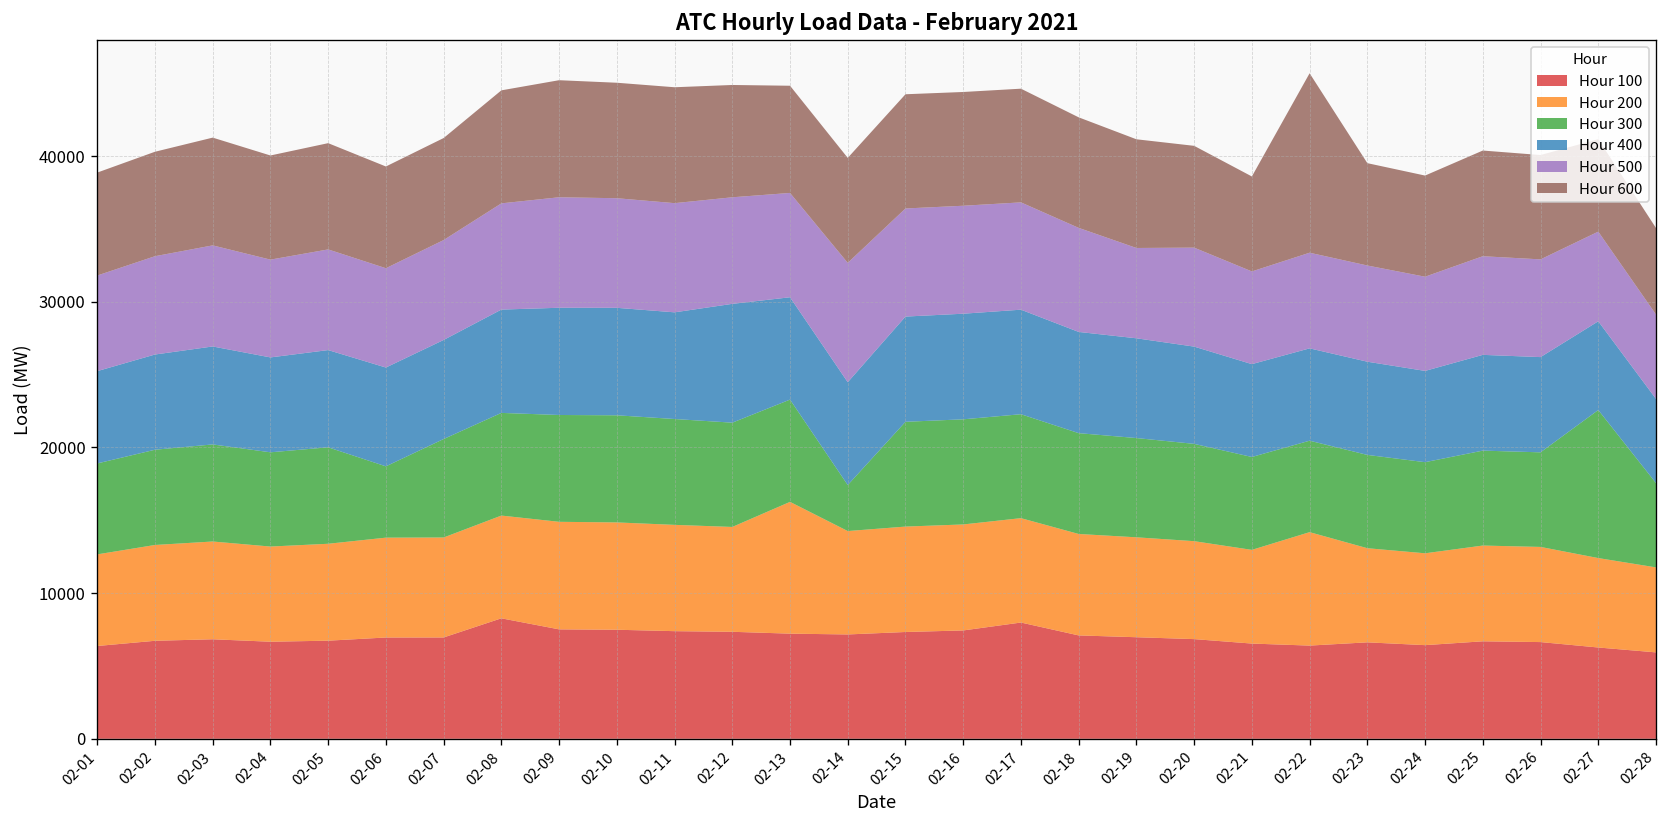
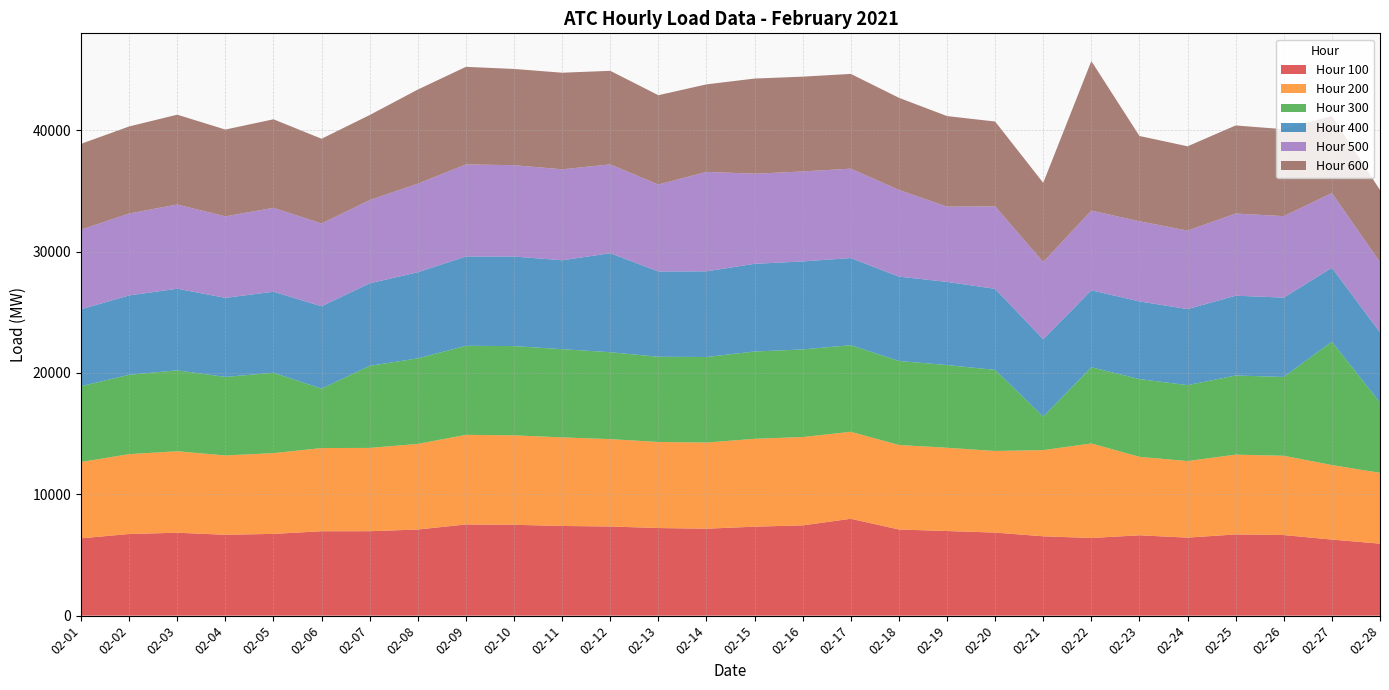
  {
    "Hour 100": {
      "02-01": 6400,
      "02-02": 6700,
      "02-03": 6800,
      "02-04": 6700,
      "02-05": 6700,
      "02-06": 7000,
      "02-07": 7000,
-     "02-08": 8300,
+     "02-08": 7100,
      "02-09": 7500,
      "02-10": 7500,
      "02-11": 7400,
      "02-12": 7300,
      "02-13": 7200,
      "02-14": 7200,
      "02-15": 7300,
      "02-16": 7400,
      "02-17": 8000,
      "02-18": 7100,
      "02-19": 7000,
      "02-20": 6800,
      "02-21": 6500,
      "02-22": 6400,
      "02-23": 6600,
      "02-24": 6400,
      "02-25": 6700,
      "02-26": 6600,
      "02-27": 6300,
      "02-28": 5900
    },
    "Hour 200": {
      "02-01": 6300,
      "02-02": 6600,
      "02-03": 6700,
      "02-04": 6500,
      "02-05": 6700,
      "02-06": 6900,
      "02-07": 6900,
      "02-08": 7100,
      "02-09": 7400,
      "02-10": 7400,
      "02-11": 7300,
      "02-12": 7200,
-     "02-13": 9000,
+     "02-13": 7100,
      "02-14": 7100,
      "02-15": 7200,
      "02-16": 7300,
      "02-17": 7200,
      "02-18": 7000,
      "02-19": 6900,
      "02-20": 6700,
-     "02-21": 6400,
+     "02-21": 7100,
      "02-22": 7800,
      "02-23": 6500,
      "02-24": 6300,
      "02-25": 6600,
      "02-26": 6500,
      "02-27": 6100,
      "02-28": 5800
    },
    "Hour 300": {
      "02-01": 6200,
      "02-02": 6500,
      "02-03": 6700,
      "02-04": 6500,
      "02-05": 6600,
      "02-06": 4900,
      "02-07": 6800,
      "02-08": 7000,
      "02-09": 7300,
      "02-10": 7400,
      "02-11": 7300,
      "02-12": 7200,
      "02-13": 7000,
-     "02-14": 3200,
+     "02-14": 7000,
      "02-15": 7200,
      "02-16": 7200,
      "02-17": 7100,
      "02-18": 6900,
      "02-19": 6800,
      "02-20": 6700,
-     "02-21": 6400,
+     "02-21": 2800,
      "02-22": 6300,
      "02-23": 6400,
      "02-24": 6300,
      "02-25": 6500,
      "02-26": 6500,
      "02-27": 10200,
      "02-28": 5800
    },
    "Hour 400": {
      "02-01": 6300,
      "02-02": 6500,
      "02-03": 6700,
      "02-04": 6500,
      "02-05": 6700,
      "02-06": 6800,
      "02-07": 6800,
      "02-08": 7100,
      "02-09": 7400,
      "02-10": 7400,
      "02-11": 7300,
      "02-12": 8200,
      "02-13": 7000,
      "02-14": 7100,
      "02-15": 7200,
      "02-16": 7300,
      "02-17": 7200,
      "02-18": 6900,
      "02-19": 6800,
      "02-20": 6700,
      "02-21": 6400,
      "02-22": 6300,
      "02-23": 6400,
      "02-24": 6300,
      "02-25": 6600,
      "02-26": 6500,
      "02-27": 6100,
      "02-28": 5800
    },
    "Hour 500": {
      "02-01": 6600,
      "02-02": 6800,
      "02-03": 6900,
      "02-04": 6700,
      "02-05": 6900,
      "02-06": 6800,
      "02-07": 6900,
      "02-08": 7300,
      "02-09": 7600,
      "02-10": 7500,
      "02-11": 7500,
      "02-12": 7300,
      "02-13": 7200,
      "02-14": 8200,
      "02-15": 7400,
      "02-16": 7400,
      "02-17": 7400,
      "02-18": 7100,
      "02-19": 6200,
      "02-20": 6800,
      "02-21": 6400,
      "02-22": 6600,
      "02-23": 6600,
      "02-24": 6500,
      "02-25": 6800,
      "02-26": 6700,
      "02-27": 6200,
      "02-28": 5800
    },
    "Hour 600": {
      "02-01": 7100,
      "02-02": 7200,
      "02-03": 7400,
      "02-04": 7100,
      "02-05": 7300,
      "02-06": 7000,
      "02-07": 7000,
      "02-08": 7800,
      "02-09": 8000,
      "02-10": 7900,
      "02-11": 8000,
      "02-12": 7700,
      "02-13": 7400,
      "02-14": 7200,
      "02-15": 7800,
      "02-16": 7800,
      "02-17": 7800,
      "02-18": 7600,
      "02-19": 7500,
      "02-20": 7000,
      "02-21": 6500,
      "02-22": 12300,
      "02-23": 7000,
      "02-24": 6900,
      "02-25": 7300,
      "02-28": 5900
    }
  }
